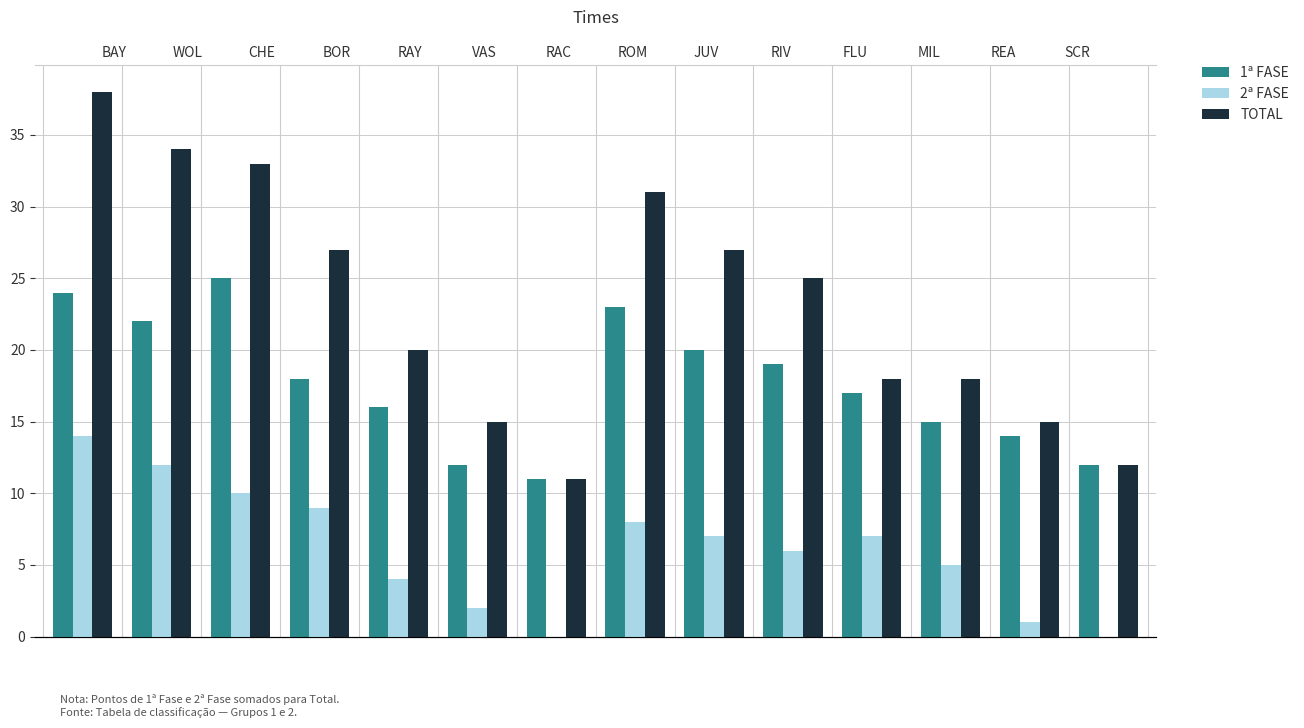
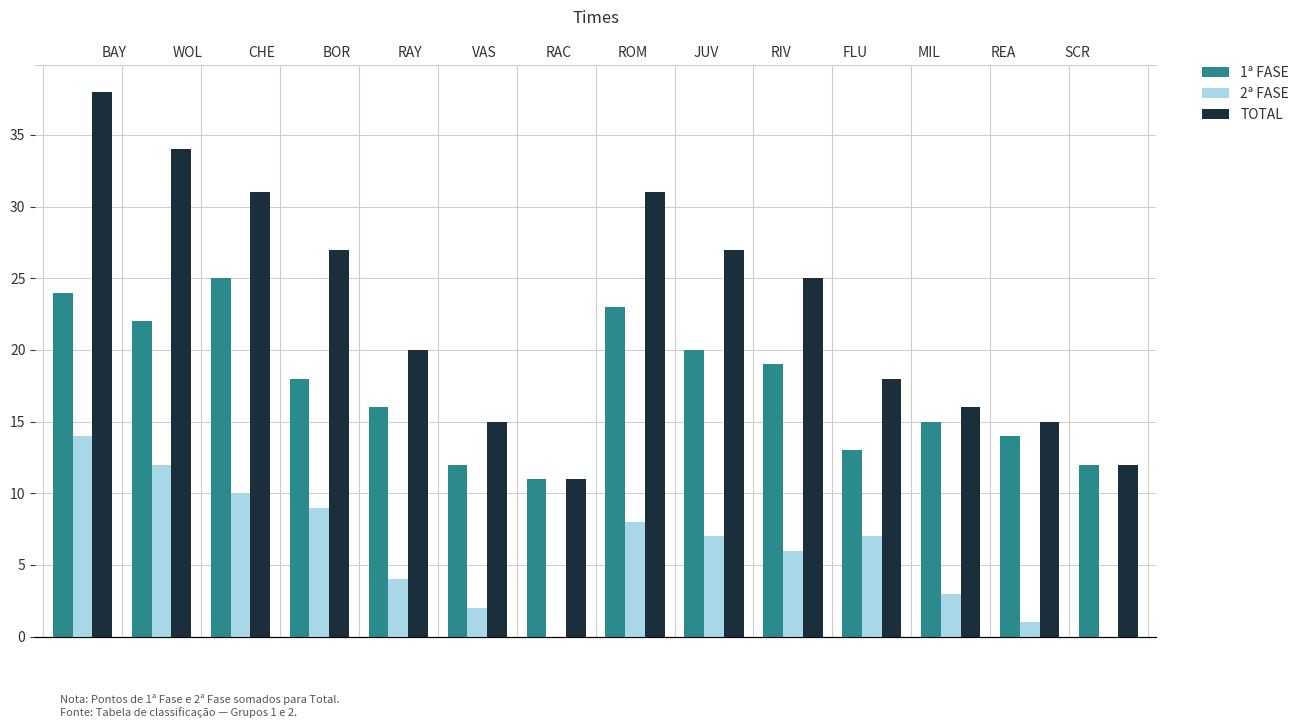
  {
    "1ª FASE": {
      "BAY": 24,
      "WOL": 22,
      "CHE": 25,
      "BOR": 18,
      "RAY": 16,
      "VAS": 12,
      "RAC": 11,
      "ROM": 23,
      "JUV": 20,
      "RIV": 19,
-     "FLU": 17,
+     "FLU": 13,
      "MIL": 15,
      "REA": 14,
      "SCR": 12
    },
    "2ª FASE": {
      "BAY": 14,
      "WOL": 12,
      "CHE": 10,
      "BOR": 9,
      "RAY": 4,
      "VAS": 2,
      "RAC": 0,
      "ROM": 8,
      "JUV": 7,
      "RIV": 6,
      "FLU": 7,
-     "MIL": 5,
+     "MIL": 3,
      "REA": 1,
      "SCR": 0
    },
    "TOTAL": {
      "BAY": 38,
      "WOL": 34,
-     "CHE": 33,
+     "CHE": 31,
      "BOR": 27,
      "RAY": 20,
      "VAS": 15,
      "RAC": 11,
      "ROM": 31,
      "JUV": 27,
      "RIV": 25,
      "FLU": 18,
-     "MIL": 18,
+     "MIL": 16,
      "REA": 15,
      "SCR": 12
    }
  }
